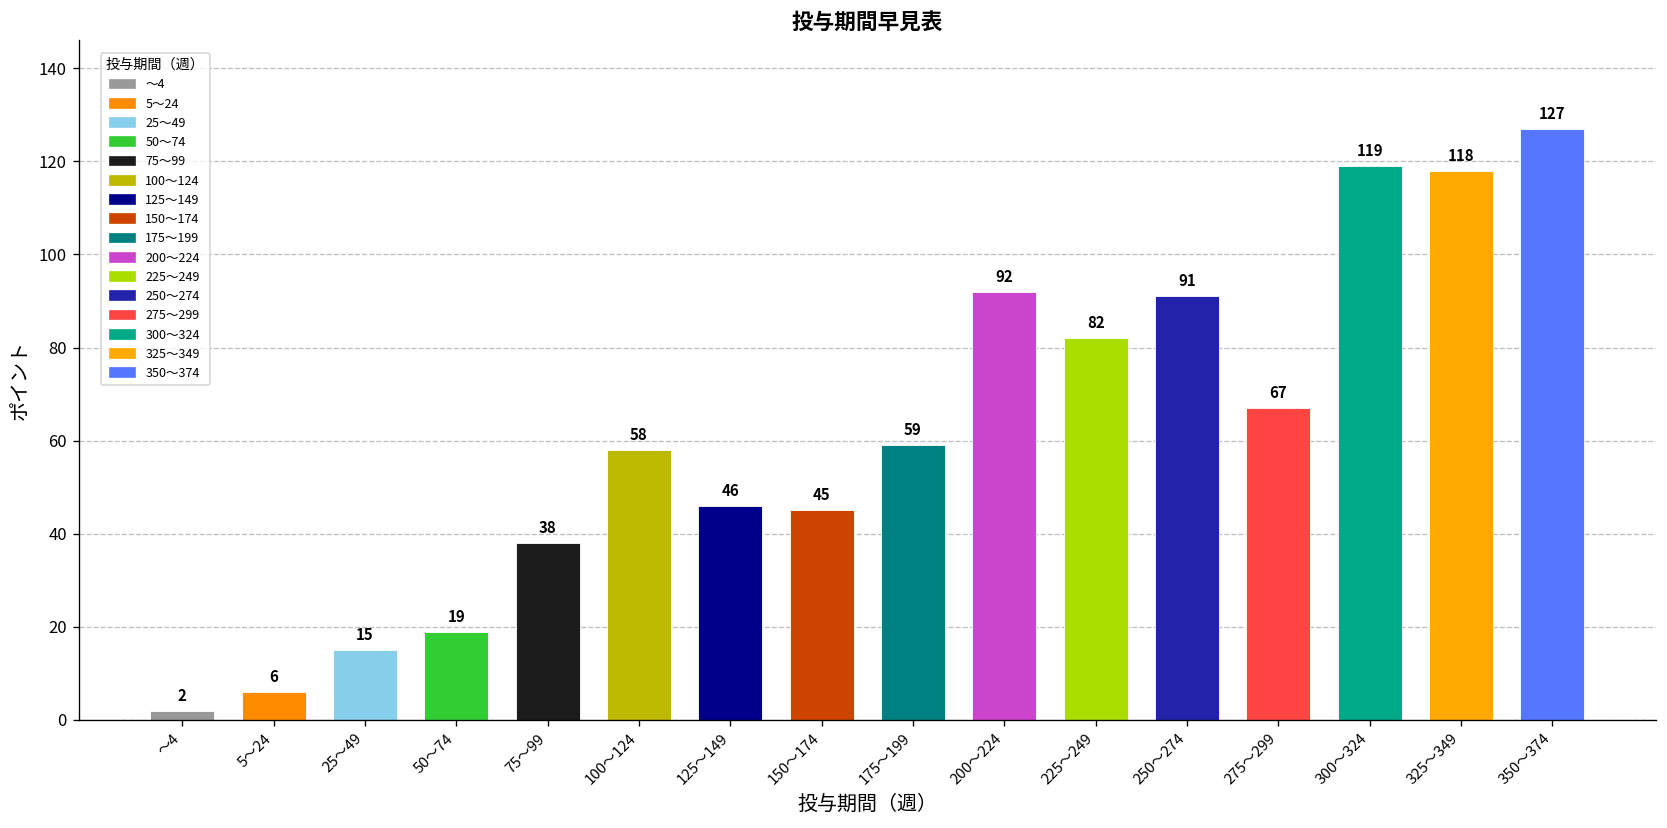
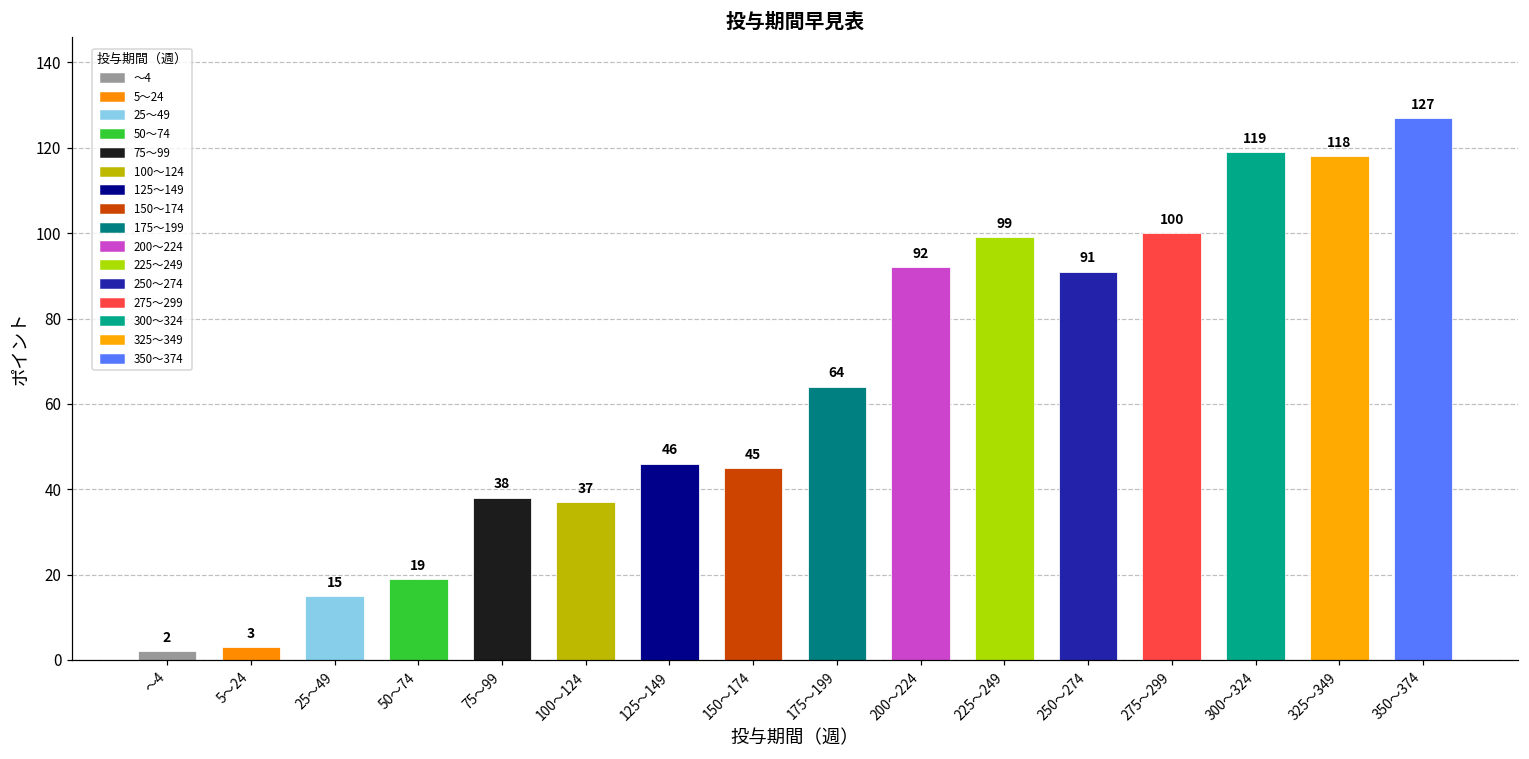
  {
    "～4": 2,
-   "5～24": 6,
+   "5～24": 3,
    "25～49": 15,
    "50～74": 19,
    "75～99": 38,
-   "100～124": 58,
+   "100～124": 37,
    "125～149": 46,
    "150～174": 45,
-   "175～199": 59,
+   "175～199": 64,
    "200～224": 92,
-   "225～249": 82,
+   "225～249": 99,
    "250～274": 91,
-   "275～299": 67,
+   "275～299": 100,
    "300～324": 119,
    "325～349": 118,
    "350～374": 127
  }
